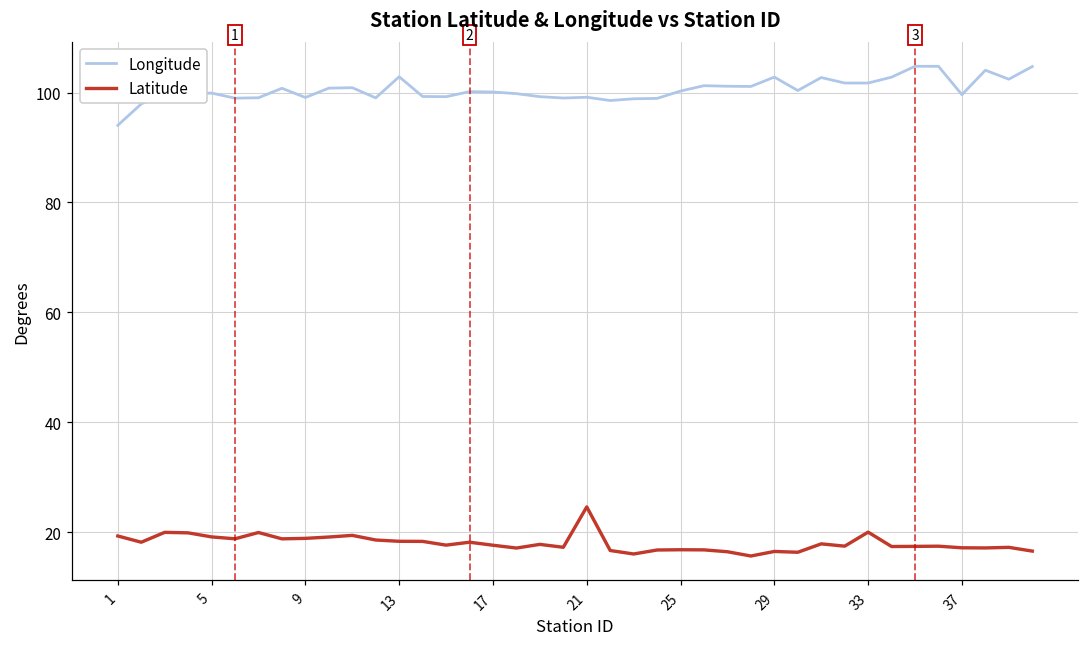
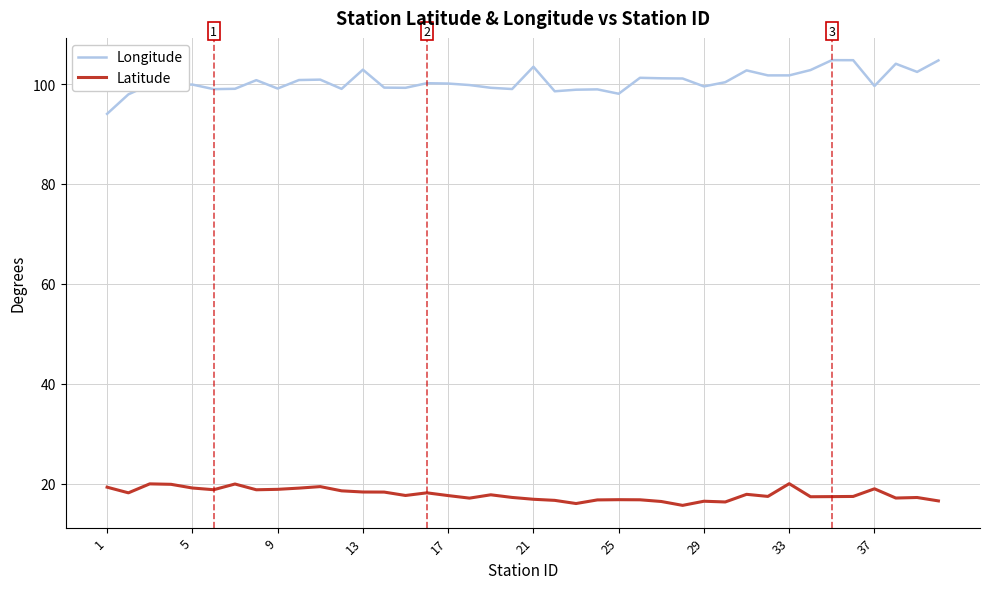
  {
    "Longitude": {
      "1": 94,
      "5": 100,
      "9": 99,
      "13": 103,
      "17": 100,
-     "21": 99,
-     "25": 100,
-     "29": 103,
+     "21": 103,
+     "25": 98,
+     "29": 100,
      "33": 102,
      "37": 100
    },
    "Latitude": {
      "1": 19,
      "5": 19,
      "9": 19,
      "13": 18,
      "17": 18,
-     "21": 25,
+     "21": 17,
      "25": 17,
      "29": 16,
      "33": 20,
-     "37": 17
+     "37": 19
    }
  }
